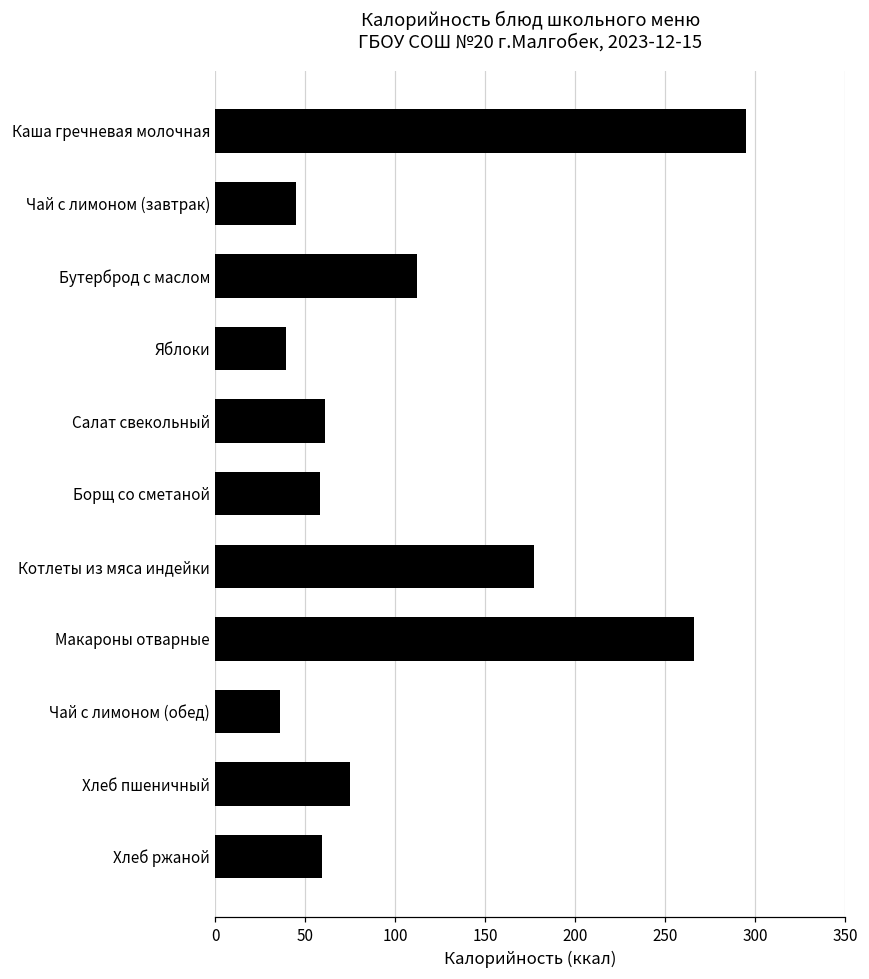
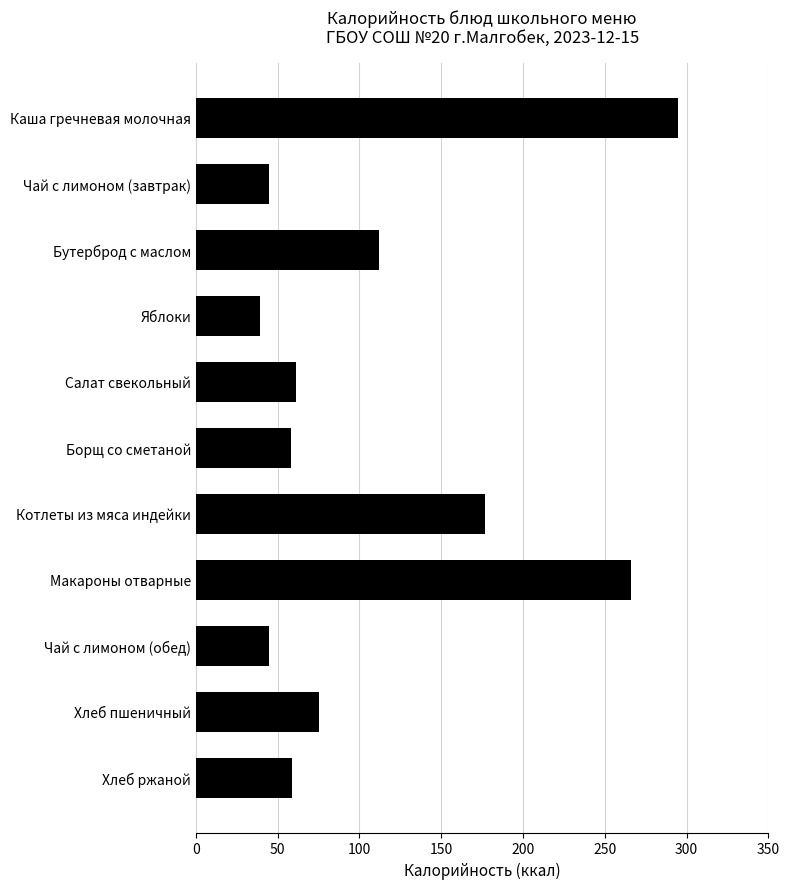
  {
    "Каша гречневая молочная": 295,
    "Чай с лимоном (завтрак)": 45,
    "Бутерброд с маслом": 112,
    "Яблоки": 39,
    "Салат свекольный": 61,
    "Борщ со сметаной": 58,
    "Котлеты из мяса индейки": 177,
    "Макароны отварные": 266,
-   "Чай с лимоном (обед)": 36,
+   "Чай с лимоном (обед)": 45,
    "Хлеб пшеничный": 75,
    "Хлеб ржаной": 59
  }
